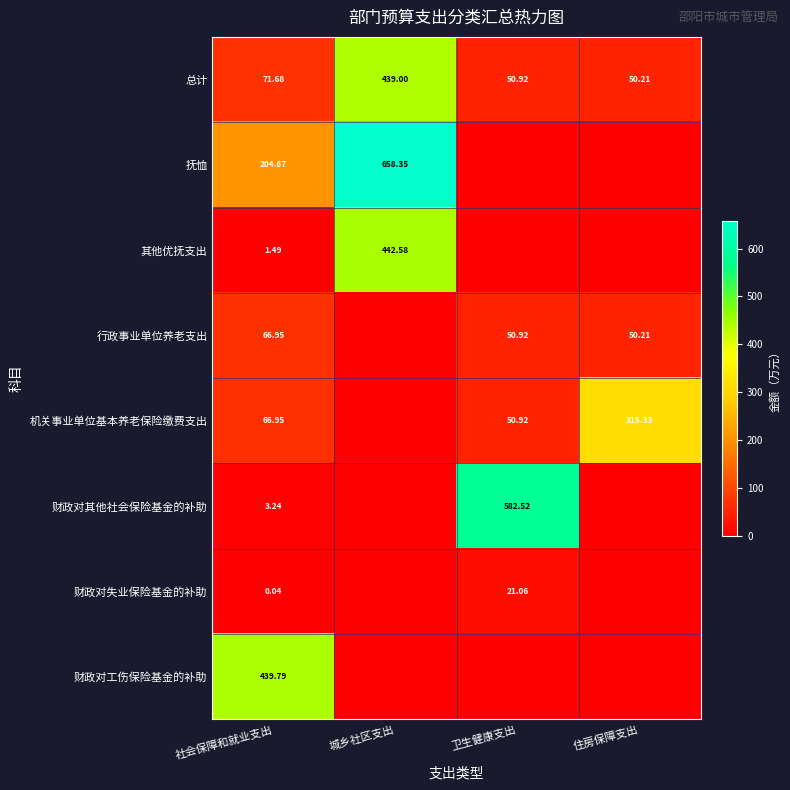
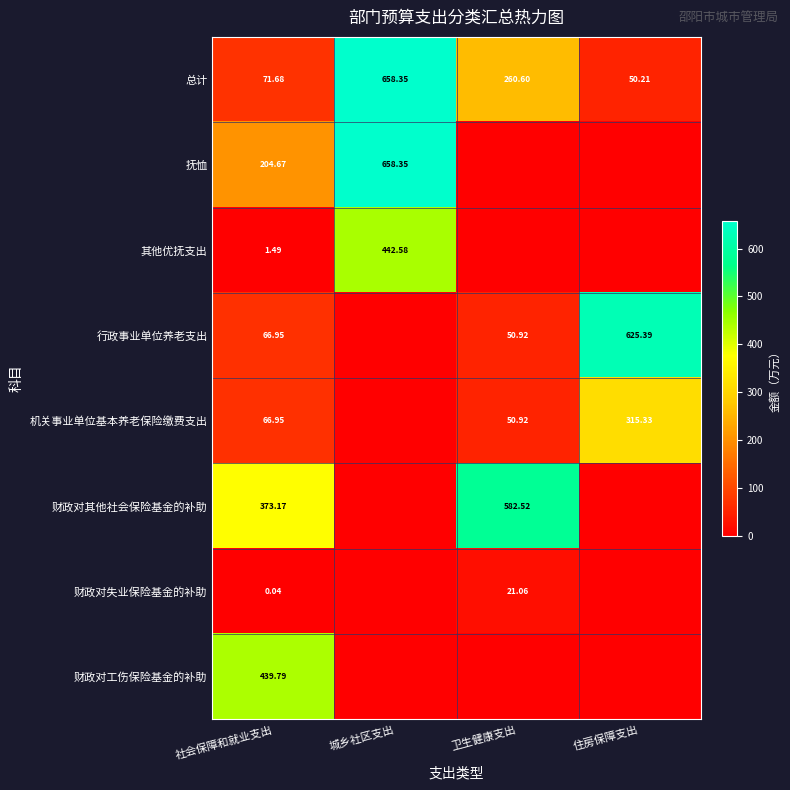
  {
    "总计": {
      "社会保障和就业支出": 71.68,
-     "城乡社区支出": 439.00,
-     "卫生健康支出": 50.92,
+     "城乡社区支出": 658.35,
+     "卫生健康支出": 260.60,
      "住房保障支出": 50.21
    },
    "抚恤": {
      "社会保障和就业支出": 204.67,
      "城乡社区支出": 658.35
    },
    "其他优抚支出": {
      "社会保障和就业支出": 1.49,
      "城乡社区支出": 442.58
    },
    "行政事业单位养老支出": {
      "社会保障和就业支出": 66.95,
      "卫生健康支出": 50.92,
-     "住房保障支出": 50.21
+     "住房保障支出": 625.39
    },
    "机关事业单位基本养老保险缴费支出": {
      "社会保障和就业支出": 66.95,
      "卫生健康支出": 50.92,
      "住房保障支出": 315.33
    },
    "财政对其他社会保险基金的补助": {
-     "社会保障和就业支出": 3.24,
+     "社会保障和就业支出": 373.17,
      "卫生健康支出": 582.52
    },
    "财政对失业保险基金的补助": {
      "社会保障和就业支出": 0.04,
      "卫生健康支出": 21.06
    },
    "财政对工伤保险基金的补助": {
      "社会保障和就业支出": 439.79
    }
  }
